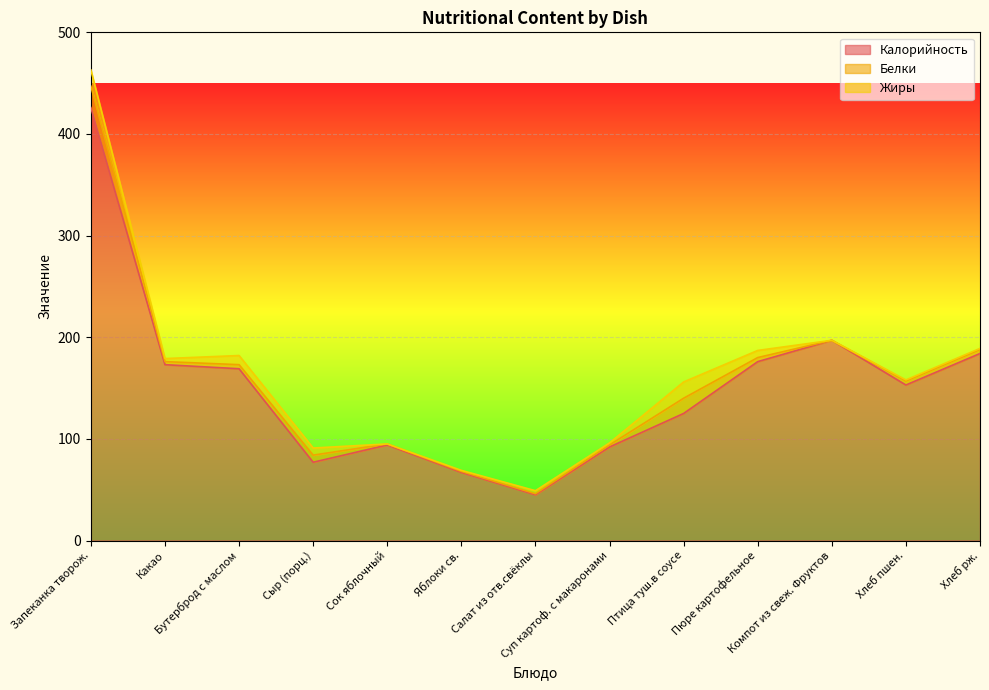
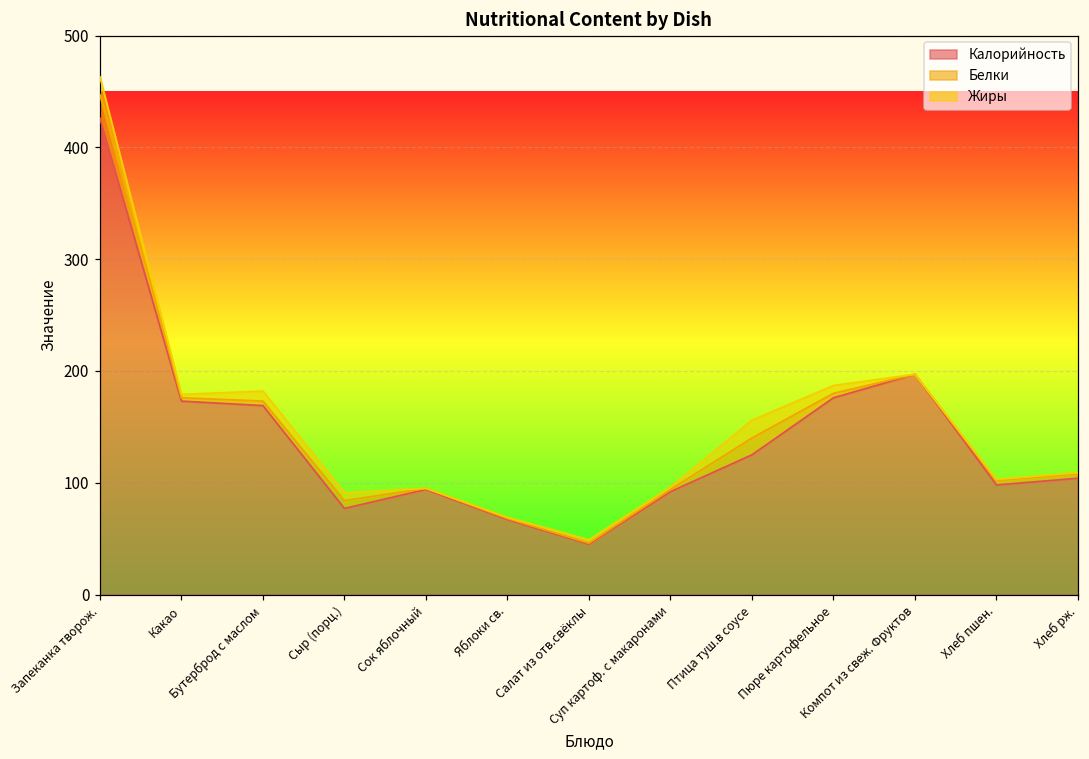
  {
    "Калорийность": {
      "Запеканка творож.": 426,
      "Какао": 173,
      "Бутерброд с маслом": 169,
      "Сыр (порц.)": 77,
      "Птица туш.в соусе": 125,
      "Пюре картофельное": 176,
-     "Хлеб пшен.": 153,
-     "Хлеб рж.": 184
+     "Хлеб пшен.": 98,
+     "Хлеб рж.": 104
    }
  }
